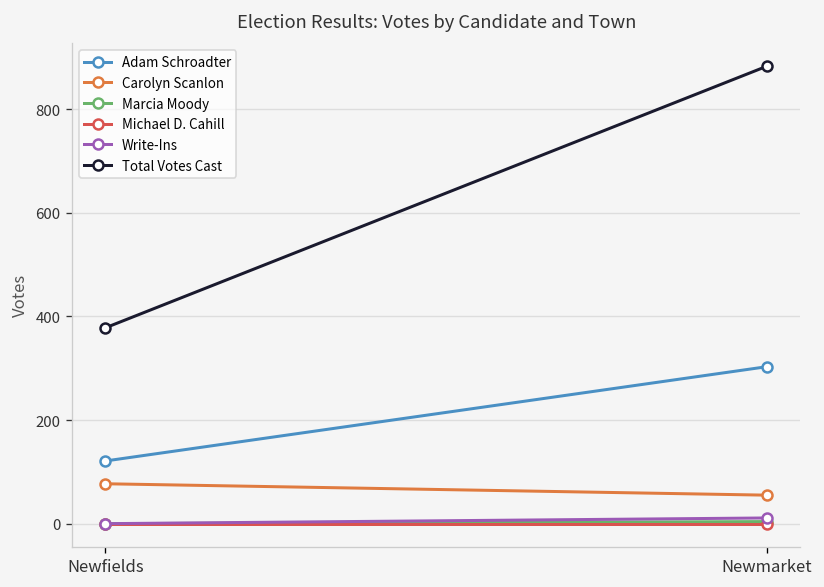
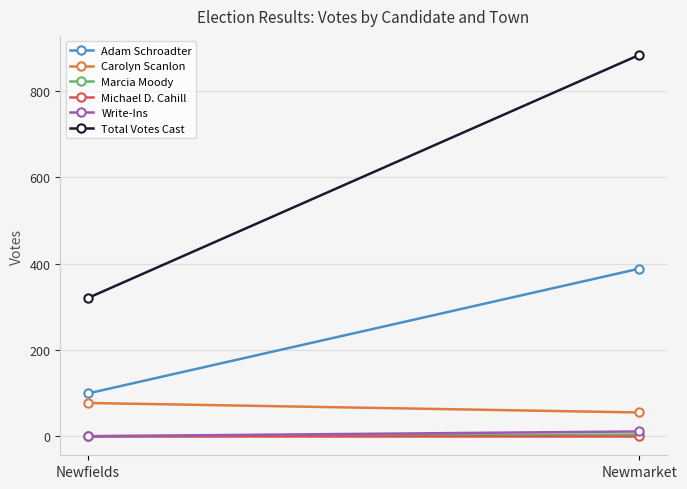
  {
    "Adam Schroadter": {
-     "Newfields": 120,
-     "Newmarket": 300
+     "Newfields": 100,
+     "Newmarket": 390
    },
    "Write-Ins": {
      "Newmarket": 10
    },
    "Total Votes Cast": {
-     "Newfields": 380,
+     "Newfields": 320,
      "Newmarket": 880
    }
  }
